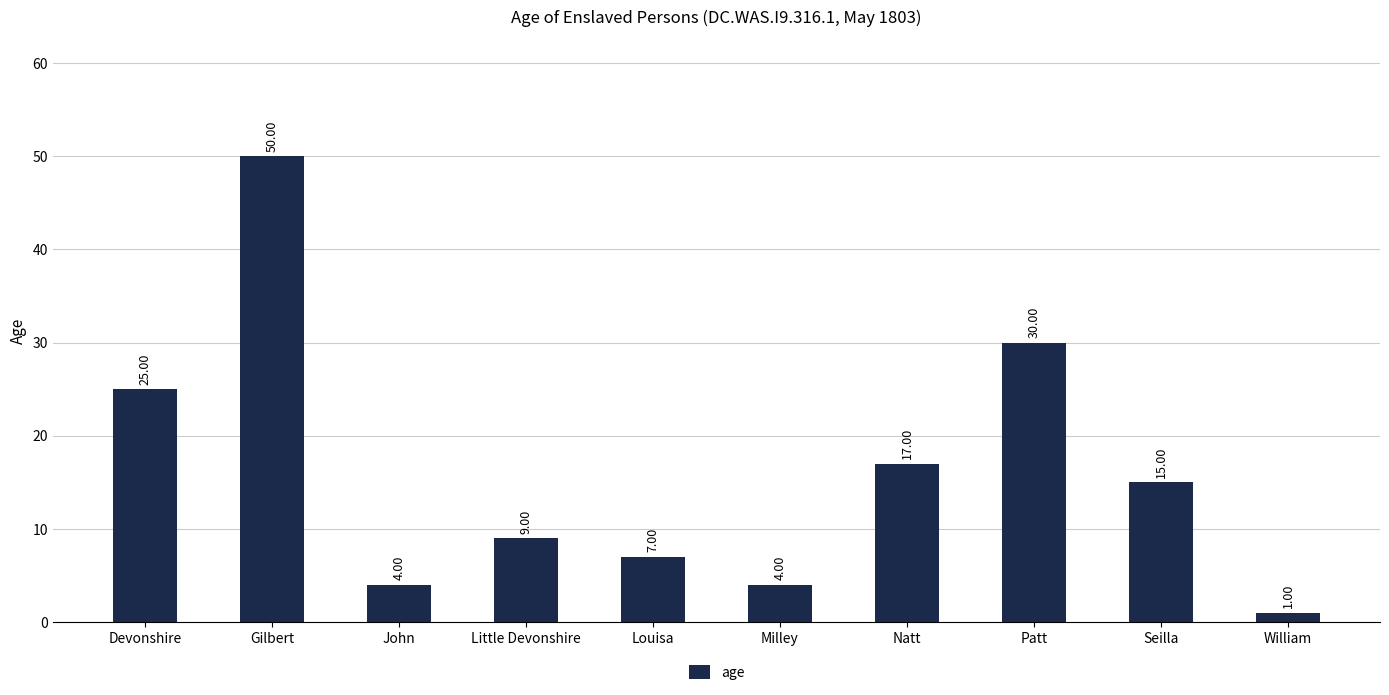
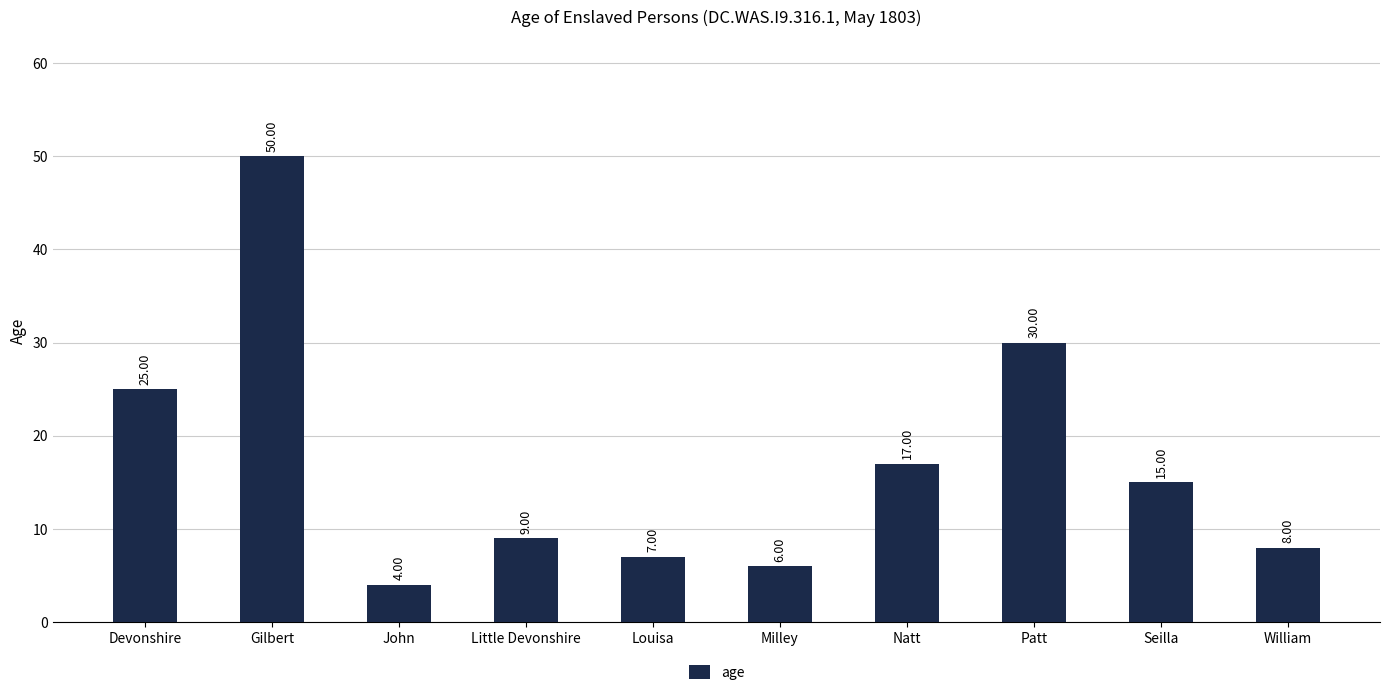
  {
    "Devonshire": 25.00,
    "Gilbert": 50.00,
    "John": 4.00,
    "Little Devonshire": 9.00,
    "Louisa": 7.00,
-   "Milley": 4.00,
+   "Milley": 6.00,
    "Natt": 17.00,
    "Patt": 30.00,
    "Seilla": 15.00,
-   "William": 1.00
+   "William": 8.00
  }
